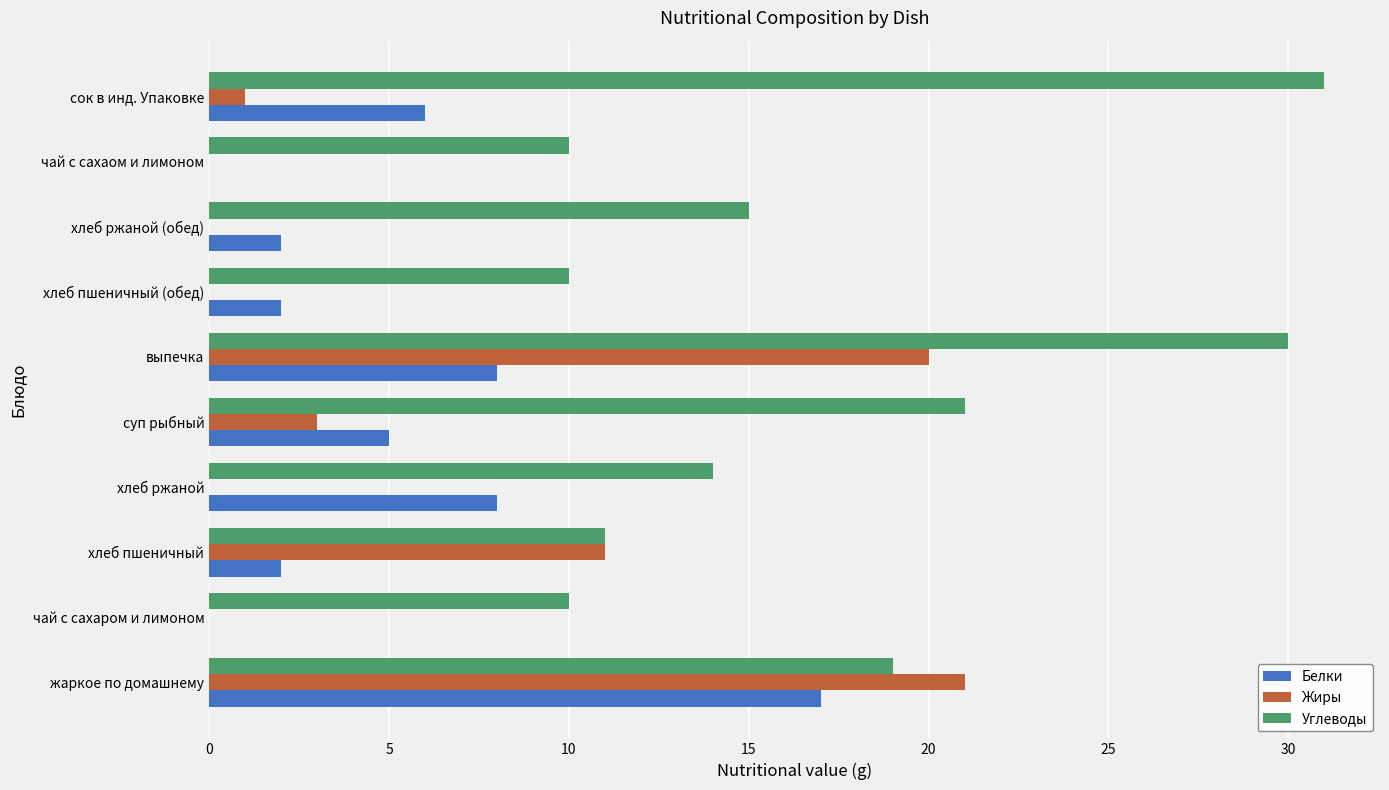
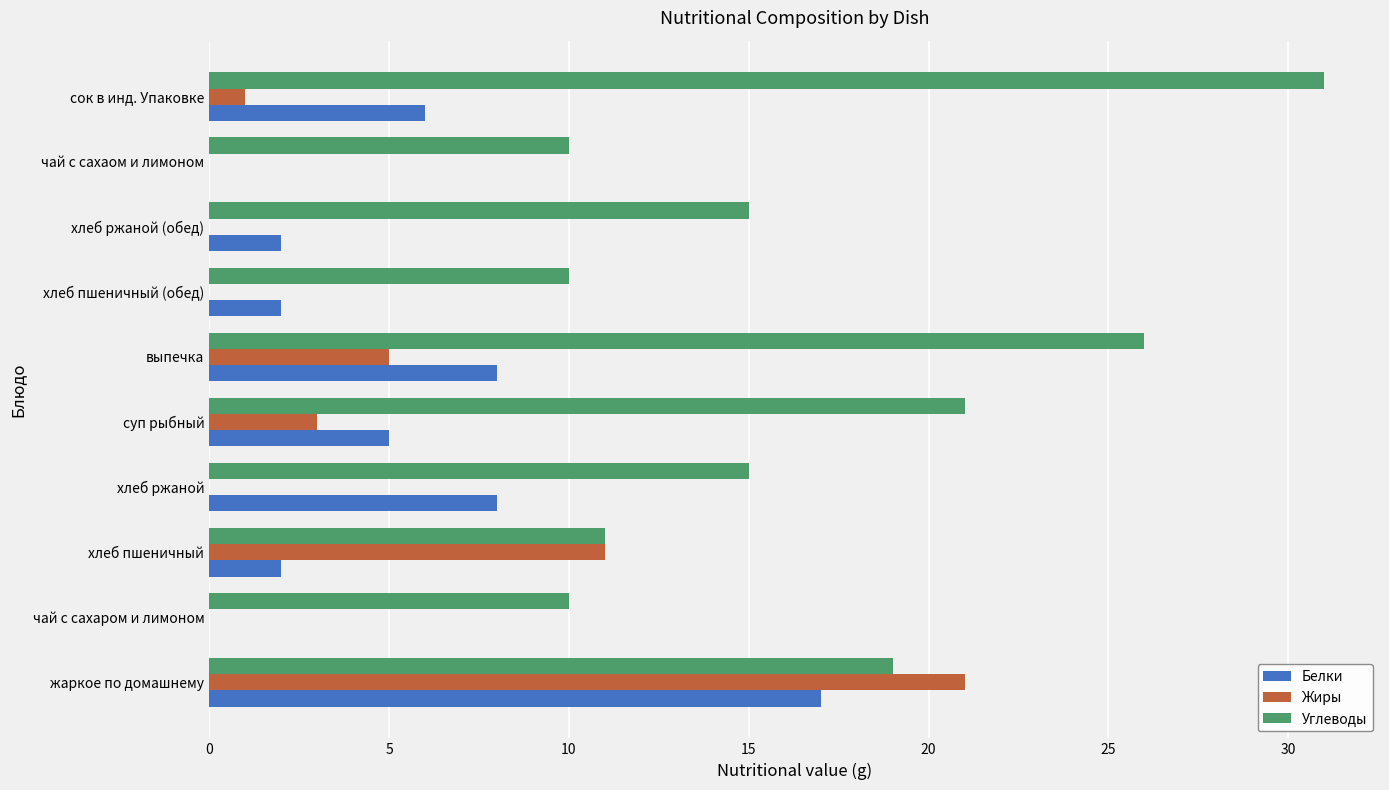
  {
    "Белки": {
      "сок в инд. Упаковке": 6,
      "чай с сахаом и лимоном": 0,
      "хлеб ржаной (обед)": 2,
      "хлеб пшеничный (обед)": 2,
      "выпечка": 8,
      "суп рыбный": 5,
      "хлеб ржаной": 8,
      "хлеб пшеничный": 2,
      "чай с сахаром и лимоном": 0,
      "жаркое по домашнему": 17
    },
    "Жиры": {
      "сок в инд. Упаковке": 1,
      "чай с сахаом и лимоном": 0,
      "хлеб ржаной (обед)": 0,
      "хлеб пшеничный (обед)": 0,
-     "выпечка": 20,
+     "выпечка": 5,
      "суп рыбный": 3,
      "хлеб ржаной": 0,
      "хлеб пшеничный": 11,
      "чай с сахаром и лимоном": 0,
      "жаркое по домашнему": 21
    },
    "Углеводы": {
      "сок в инд. Упаковке": 31,
      "чай с сахаом и лимоном": 10,
      "хлеб ржаной (обед)": 15,
      "хлеб пшеничный (обед)": 10,
-     "выпечка": 30,
+     "выпечка": 26,
      "суп рыбный": 21,
-     "хлеб ржаной": 14,
+     "хлеб ржаной": 15,
      "хлеб пшеничный": 11,
      "чай с сахаром и лимоном": 10,
      "жаркое по домашнему": 19
    }
  }
